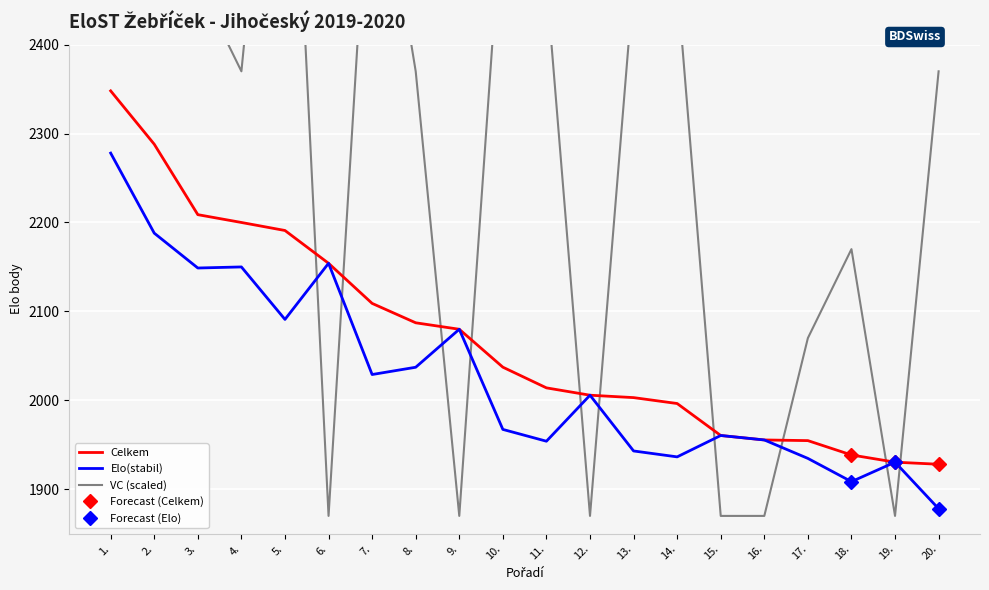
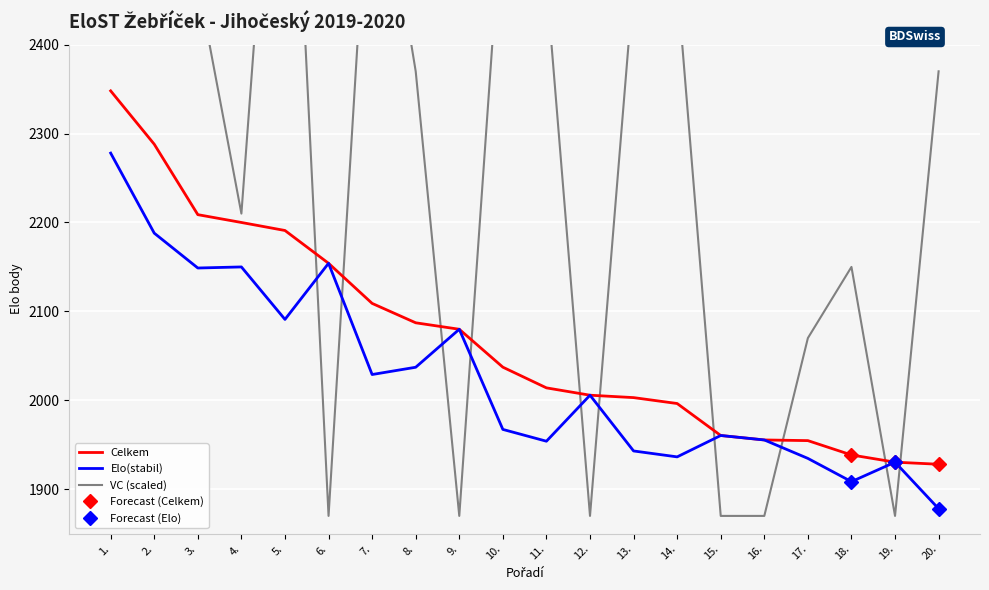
  {
    "VC (scaled)": {
-     "4.": 2370,
+     "4.": 2210,
      "6.": 1870,
      "8.": 2370,
      "9.": 1870,
      "12.": 1870,
      "15.": 1870,
      "16.": 1870,
      "17.": 2070,
-     "18.": 2170,
+     "18.": 2150,
      "19.": 1870,
      "20.": 2370
    }
  }
